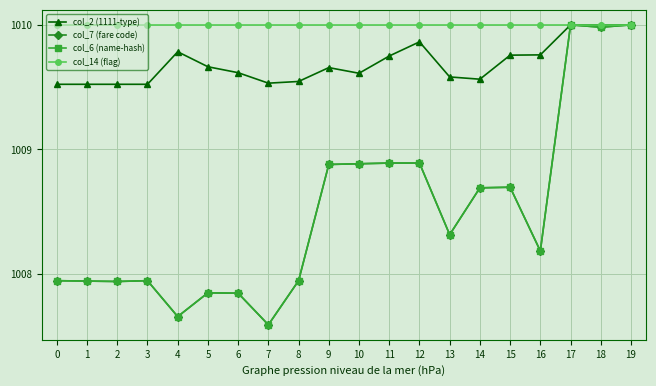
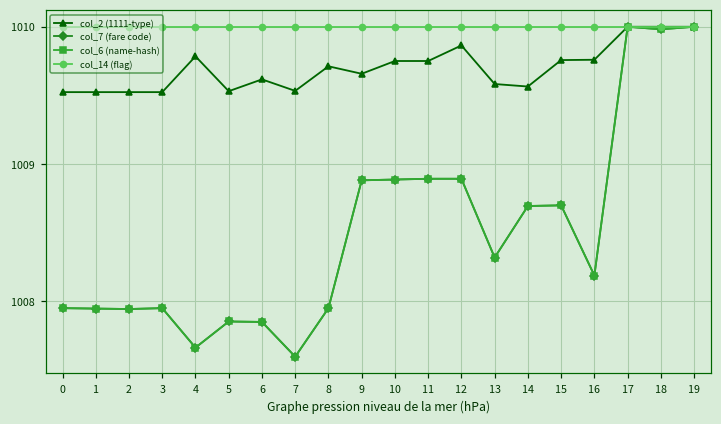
  {
    "col_2 (1111-type)": {
      "0": 1009.52,
      "1": 1009.52,
      "2": 1009.52,
      "3": 1009.52,
      "4": 1009.78,
-     "5": 1009.66,
+     "5": 1009.53,
      "6": 1009.62,
      "7": 1009.53,
-     "8": 1009.55,
+     "8": 1009.71,
      "9": 1009.66,
-     "10": 1009.61,
+     "10": 1009.75,
      "11": 1009.75,
      "12": 1009.86,
      "13": 1009.58,
      "14": 1009.56,
      "15": 1009.76,
      "16": 1009.76
    }
  }
